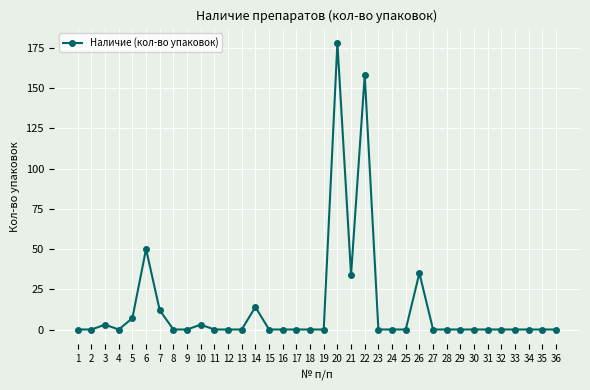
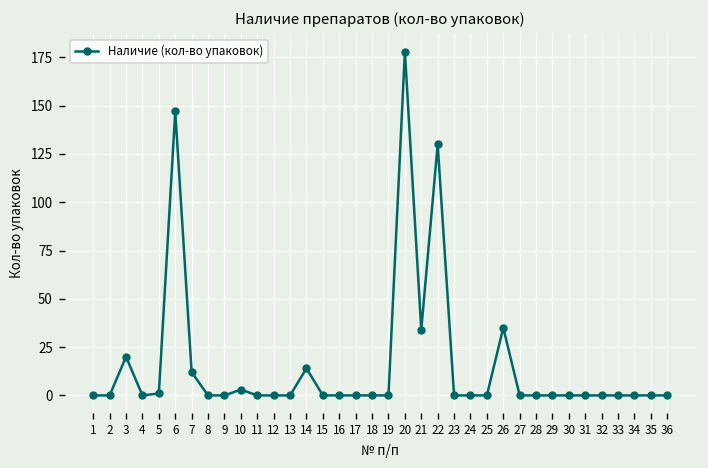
  {
    "1": 0,
    "2": 0,
-   "3": 3,
+   "3": 20,
    "4": 0,
-   "5": 7,
-   "6": 50,
+   "5": 1,
+   "6": 147,
    "7": 12,
    "8": 0,
    "9": 0,
    "10": 3,
    "11": 0,
    "12": 0,
    "13": 0,
    "14": 14,
    "15": 0,
    "16": 0,
    "17": 0,
    "18": 0,
    "19": 0,
    "20": 178,
    "21": 34,
-   "22": 158,
+   "22": 130,
    "23": 0,
    "24": 0,
    "25": 0,
    "26": 35,
    "27": 0,
    "28": 0,
    "29": 0,
    "30": 0,
    "31": 0,
    "32": 0,
    "33": 0,
    "34": 0,
    "35": 0,
    "36": 0
  }
